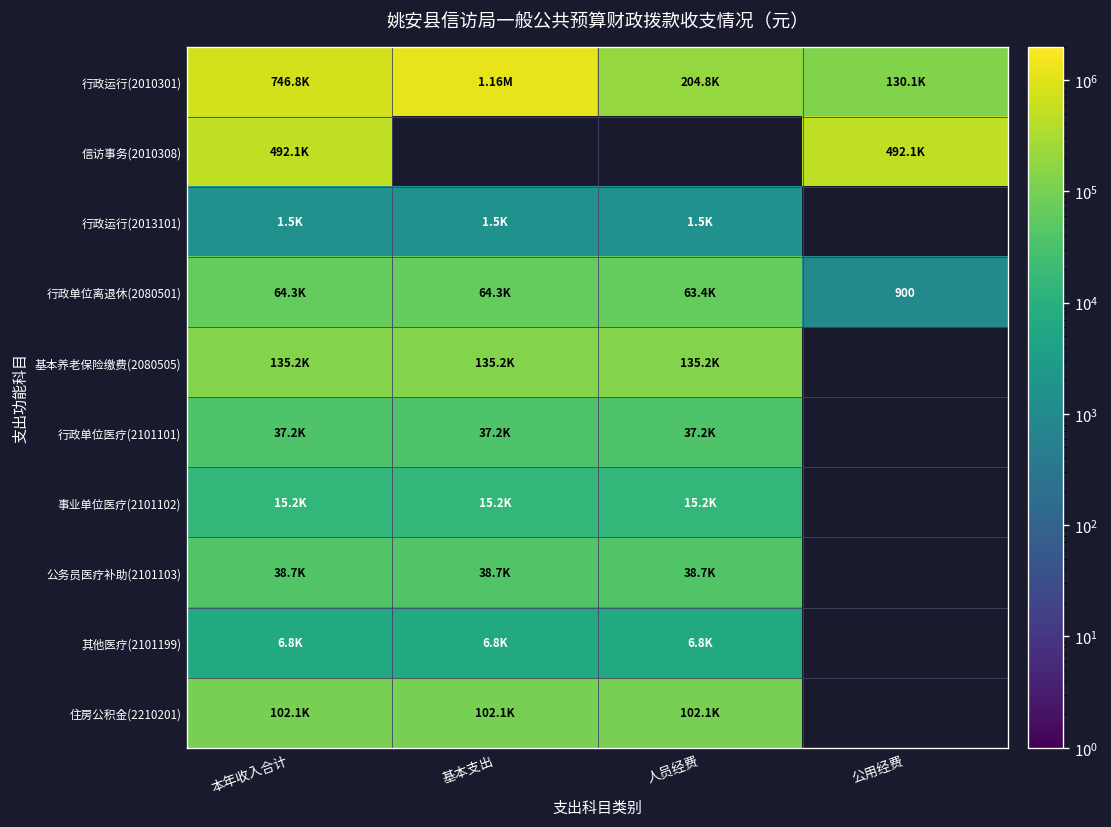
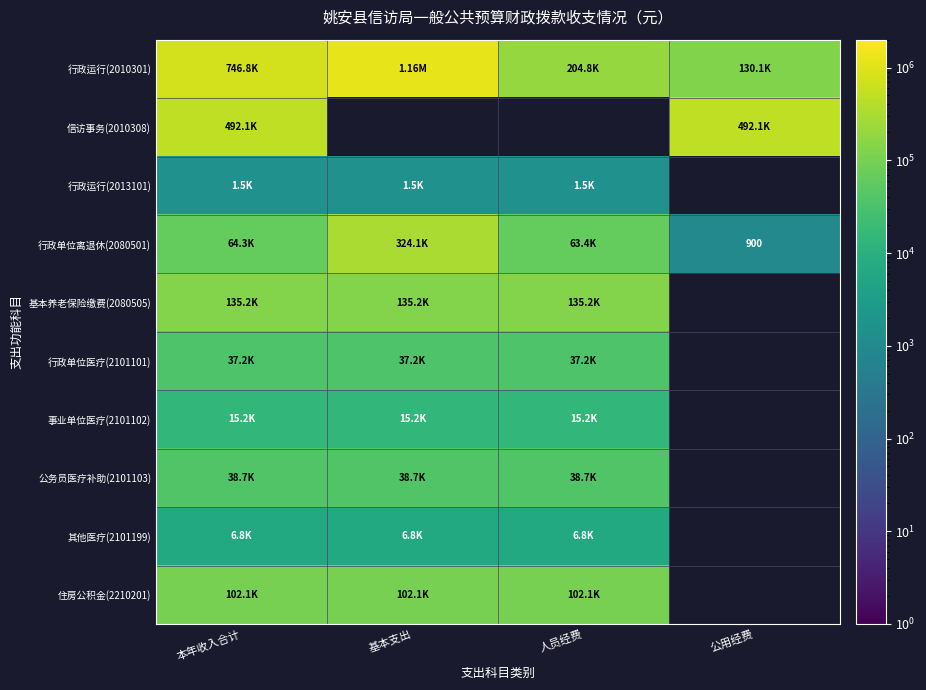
  {
    "行政运行(2010301)": {
      "本年收入合计": "746.8K",
      "基本支出": "1.16M",
      "人员经费": "204.8K",
      "公用经费": "130.1K"
    },
    "信访事务(2010308)": {
      "本年收入合计": "492.1K",
      "公用经费": "492.1K"
    },
    "行政运行(2013101)": {
      "本年收入合计": "1.5K",
      "基本支出": "1.5K",
      "人员经费": "1.5K"
    },
    "行政单位离退休(2080501)": {
      "本年收入合计": "64.3K",
-     "基本支出": "64.3K",
+     "基本支出": "324.1K",
      "人员经费": "63.4K",
      "公用经费": "900"
    },
    "基本养老保险缴费(2080505)": {
      "本年收入合计": "135.2K",
      "基本支出": "135.2K",
      "人员经费": "135.2K"
    },
    "行政单位医疗(2101101)": {
      "本年收入合计": "37.2K",
      "基本支出": "37.2K",
      "人员经费": "37.2K"
    },
    "事业单位医疗(2101102)": {
      "本年收入合计": "15.2K",
      "基本支出": "15.2K",
      "人员经费": "15.2K"
    },
    "公务员医疗补助(2101103)": {
      "本年收入合计": "38.7K",
      "基本支出": "38.7K",
      "人员经费": "38.7K"
    },
    "其他医疗(2101199)": {
      "本年收入合计": "6.8K",
      "基本支出": "6.8K",
      "人员经费": "6.8K"
    },
    "住房公积金(2210201)": {
      "本年收入合计": "102.1K",
      "基本支出": "102.1K",
      "人员经费": "102.1K"
    }
  }
